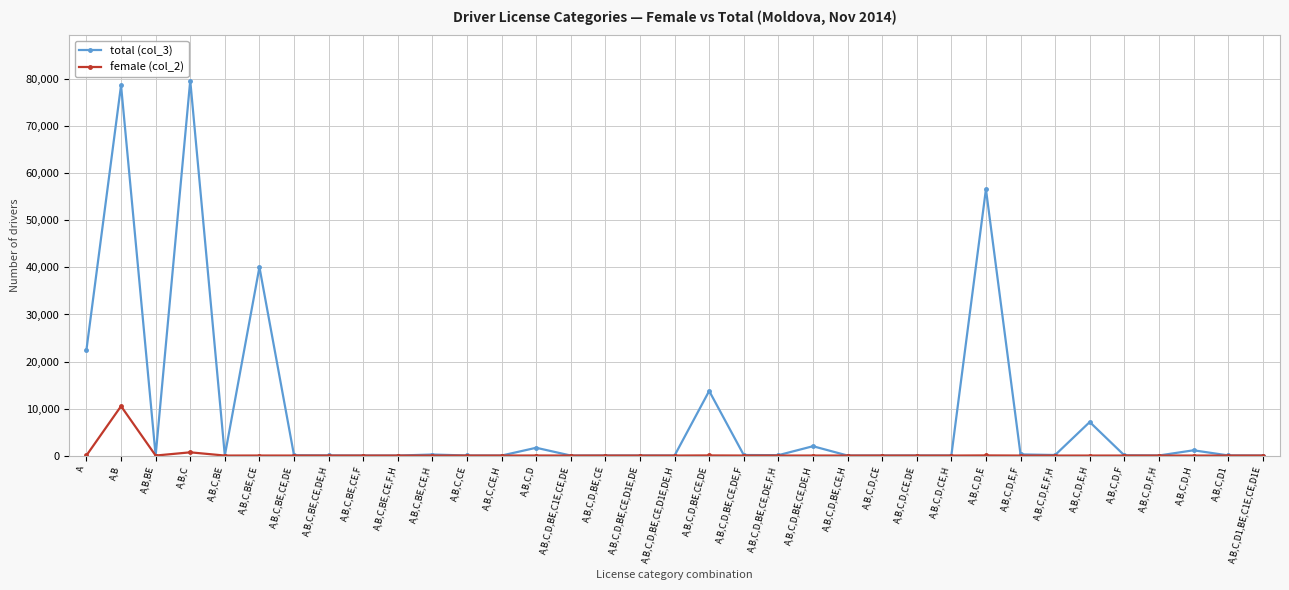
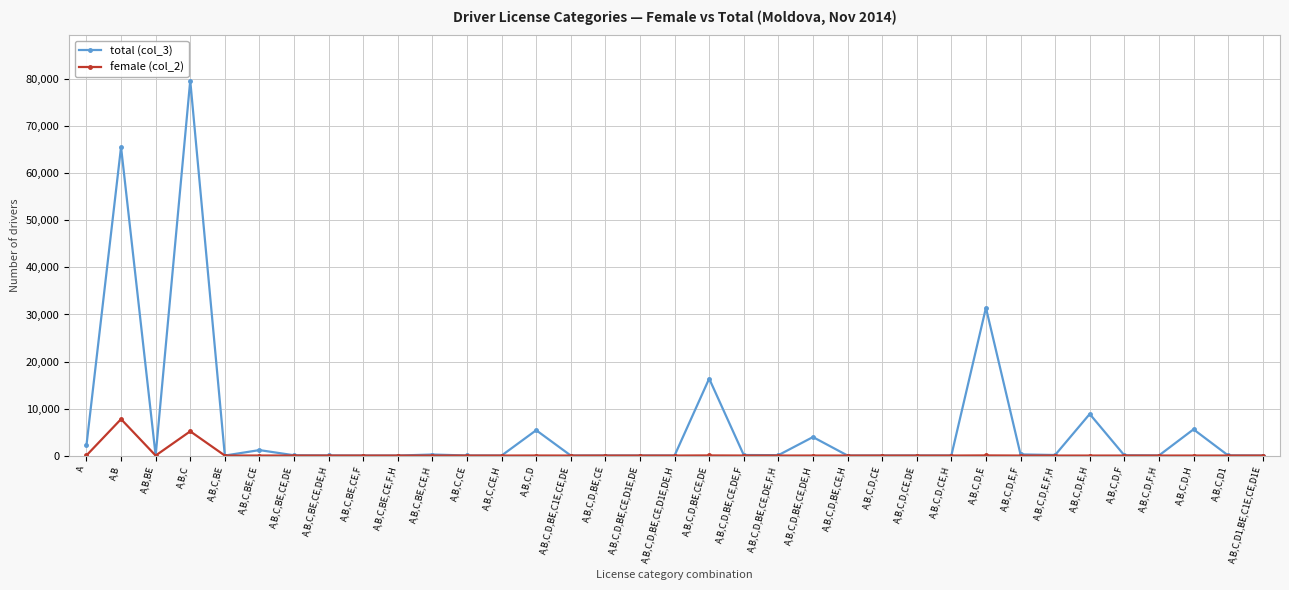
  {
    "total (col_3)": {
-     "A": "22,000",
-     "A,B": "79,000",
+     "A": "2,000",
+     "A,B": "66,000",
      "A,B,C": "80,000",
-     "A,B,C,BE,CE": "40,000",
-     "A,B,C,D": "2,000",
-     "A,B,C,D,BE,CE,DE": "14,000",
-     "A,B,C,D,BE,CE,DE,H": "2,000",
-     "A,B,C,D,E": "57,000",
-     "A,B,C,D,E,H": "7,000",
-     "A,B,C,D,H": "1,000"
+     "A,B,C,BE,CE": "1,000",
+     "A,B,C,D": "5,000",
+     "A,B,C,D,BE,CE,DE": "16,000",
+     "A,B,C,D,BE,CE,DE,H": "4,000",
+     "A,B,C,D,E": "31,000",
+     "A,B,C,D,E,H": "9,000",
+     "A,B,C,D,H": "6,000"
    },
    "female (col_2)": {
      "A": "0",
-     "A,B": "11,000",
-     "A,B,C": "1,000",
+     "A,B": "8,000",
+     "A,B,C": "5,000",
      "A,B,C,BE,CE": "0",
      "A,B,C,D": "0",
      "A,B,C,D,BE,CE,DE": "0",
      "A,B,C,D,BE,CE,DE,H": "0",
      "A,B,C,D,E": "0",
      "A,B,C,D,E,H": "0",
      "A,B,C,D,H": "0"
    }
  }
